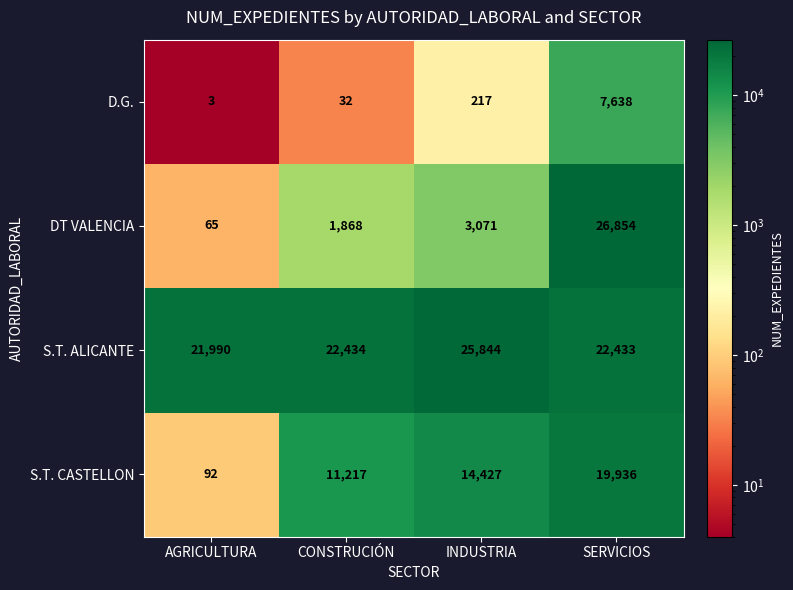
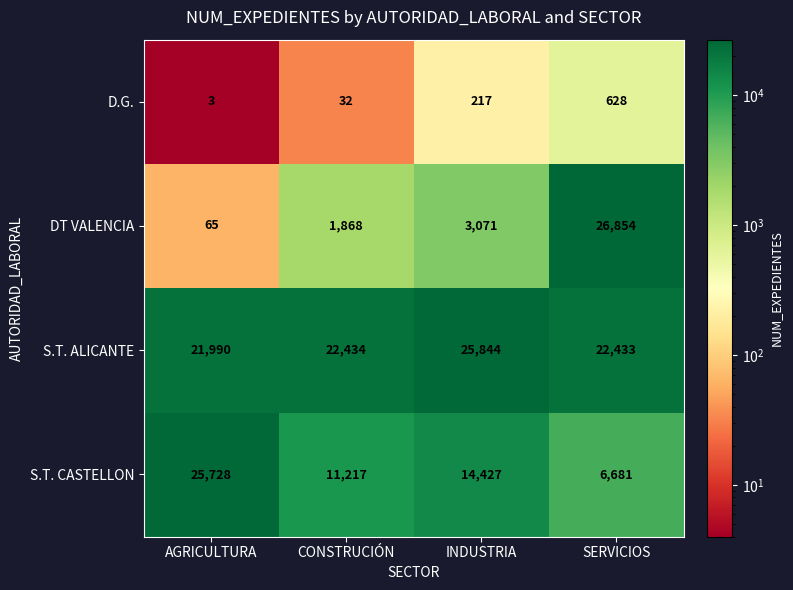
  {
    "D.G.": {
      "AGRICULTURA": "3",
      "CONSTRUCIÓN": "32",
      "INDUSTRIA": "217",
-     "SERVICIOS": "7,638"
+     "SERVICIOS": "628"
    },
    "DT VALENCIA": {
      "AGRICULTURA": "65",
      "CONSTRUCIÓN": "1,868",
      "INDUSTRIA": "3,071",
      "SERVICIOS": "26,854"
    },
    "S.T. ALICANTE": {
      "AGRICULTURA": "21,990",
      "CONSTRUCIÓN": "22,434",
      "INDUSTRIA": "25,844",
      "SERVICIOS": "22,433"
    },
    "S.T. CASTELLON": {
-     "AGRICULTURA": "92",
+     "AGRICULTURA": "25,728",
      "CONSTRUCIÓN": "11,217",
      "INDUSTRIA": "14,427",
-     "SERVICIOS": "19,936"
+     "SERVICIOS": "6,681"
    }
  }
